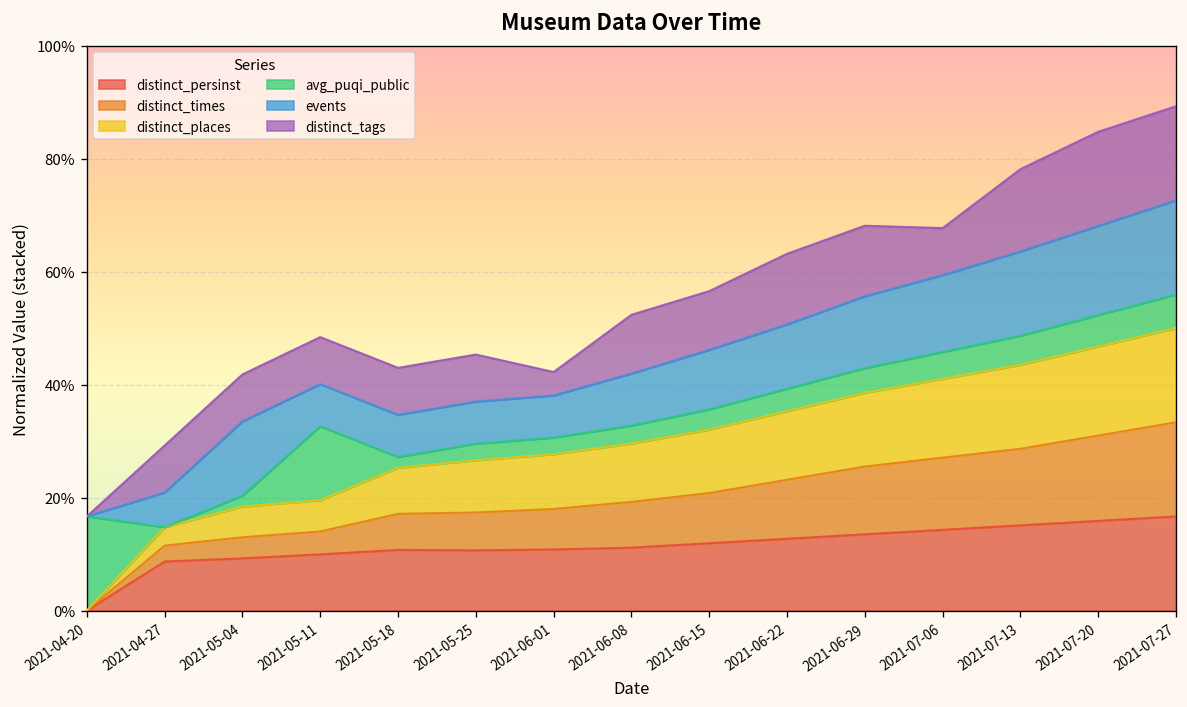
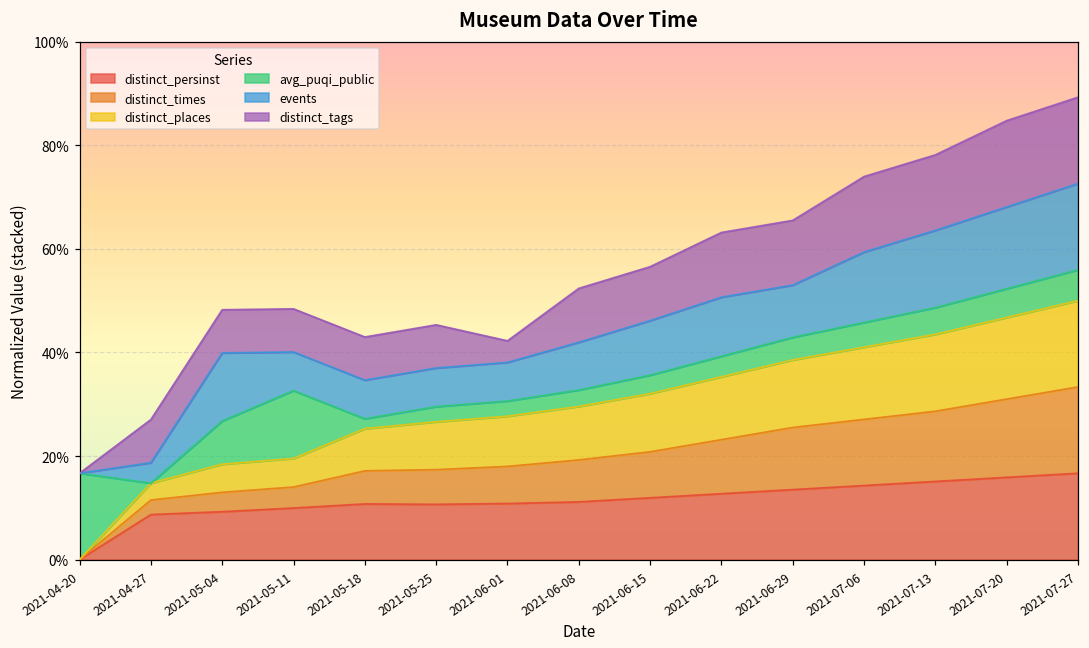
  {
    "distinct_places": {
      "2021-05-04": "5%",
      "2021-05-11": "6%",
      "2021-05-18": "8%",
      "2021-05-25": "9%",
      "2021-06-01": "10%",
      "2021-06-08": "10%",
      "2021-06-15": "11%",
      "2021-06-22": "12%",
      "2021-06-29": "13%",
      "2021-07-06": "14%",
      "2021-07-13": "15%",
      "2021-07-20": "16%",
      "2021-07-27": "17%"
    },
    "avg_puqi_public": {
-     "2021-05-04": "2%",
+     "2021-05-04": "8%",
      "2021-05-11": "13%",
      "2021-05-18": "2%",
      "2021-05-25": "3%",
      "2021-06-01": "3%",
      "2021-06-08": "3%",
      "2021-06-15": "4%",
      "2021-06-22": "4%",
      "2021-06-29": "4%",
      "2021-07-06": "5%",
      "2021-07-13": "5%",
      "2021-07-20": "6%",
      "2021-07-27": "6%"
    },
    "events": {
-     "2021-04-27": "6%",
+     "2021-04-27": "4%",
      "2021-05-04": "13%",
      "2021-05-11": "7%",
      "2021-05-18": "7%",
      "2021-05-25": "7%",
      "2021-06-01": "7%",
      "2021-06-08": "9%",
      "2021-06-15": "11%",
      "2021-06-22": "11%",
-     "2021-06-29": "13%",
+     "2021-06-29": "10%",
      "2021-07-06": "14%",
      "2021-07-13": "15%",
      "2021-07-20": "16%",
      "2021-07-27": "17%"
    },
    "distinct_tags": {
      "2021-04-27": "8%",
      "2021-05-04": "8%",
      "2021-05-11": "8%",
      "2021-05-18": "8%",
      "2021-05-25": "8%",
      "2021-06-01": "4%",
      "2021-06-08": "10%",
      "2021-06-15": "10%",
      "2021-06-22": "13%",
      "2021-06-29": "13%",
-     "2021-07-06": "8%",
+     "2021-07-06": "15%",
      "2021-07-13": "15%",
      "2021-07-20": "17%",
      "2021-07-27": "17%"
    }
  }
